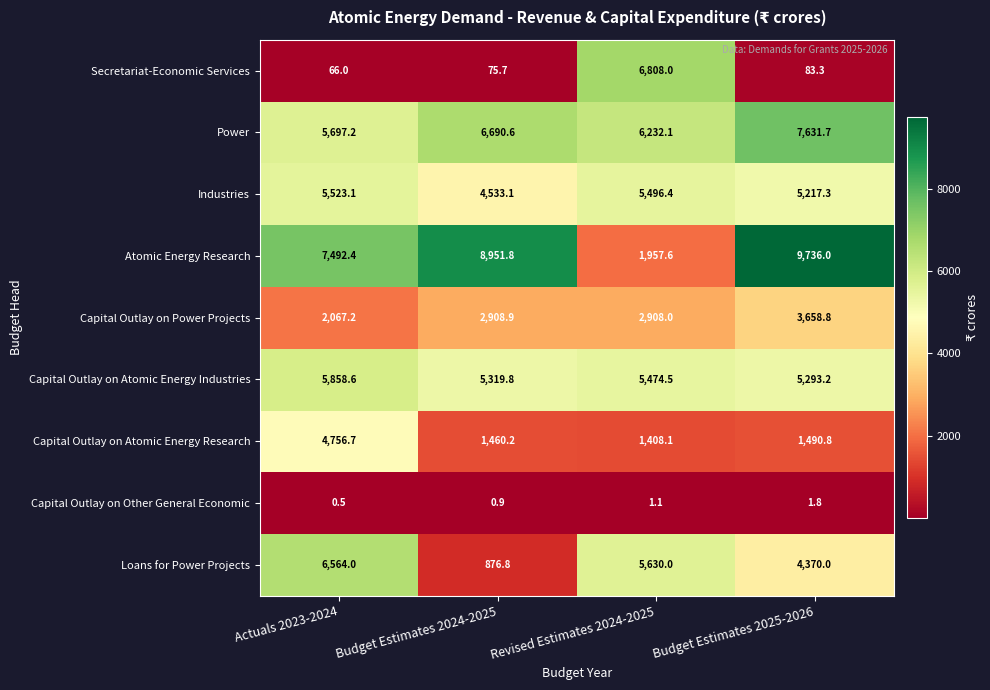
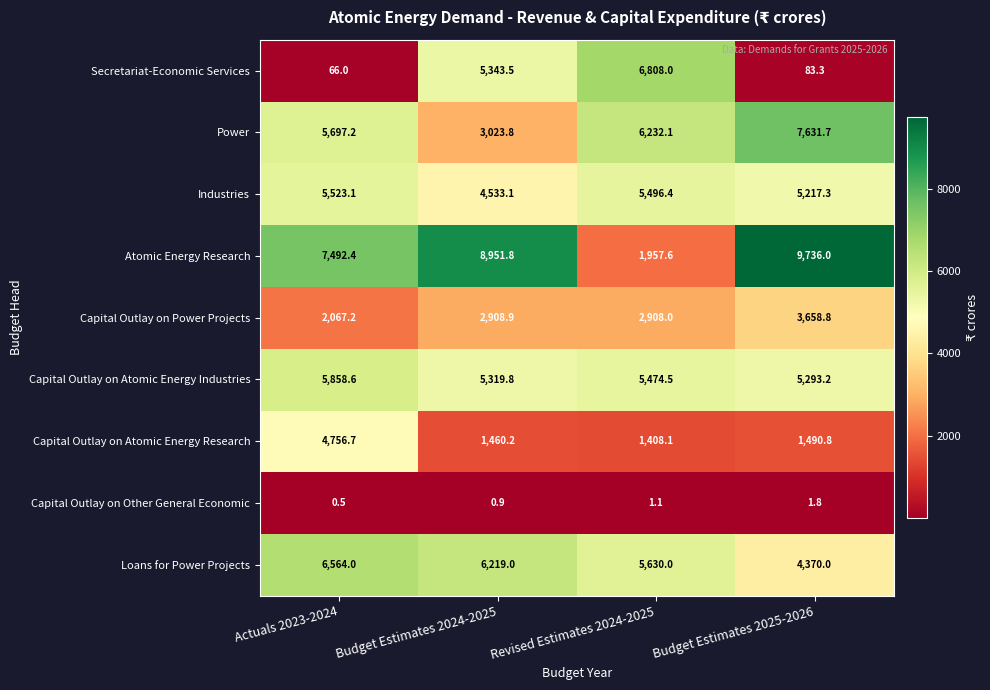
  {
    "Secretariat-Economic Services": {
      "Actuals 2023-2024": "66.0",
-     "Budget Estimates 2024-2025": "75.7",
+     "Budget Estimates 2024-2025": "5,343.5",
      "Revised Estimates 2024-2025": "6,808.0"
    },
    "Power": {
      "Actuals 2023-2024": "5,697.2",
-     "Budget Estimates 2024-2025": "6,690.6",
+     "Budget Estimates 2024-2025": "3,023.8",
      "Revised Estimates 2024-2025": "6,232.1",
      "Budget Estimates 2025-2026": "7,631.7"
    },
    "Industries": {
      "Actuals 2023-2024": "5,523.1",
      "Budget Estimates 2024-2025": "4,533.1",
      "Revised Estimates 2024-2025": "5,496.4",
      "Budget Estimates 2025-2026": "5,217.3"
    },
    "Atomic Energy Research": {
      "Actuals 2023-2024": "7,492.4",
      "Budget Estimates 2024-2025": "8,951.8",
      "Revised Estimates 2024-2025": "1,957.6",
      "Budget Estimates 2025-2026": "9,736.0"
    },
    "Capital Outlay on Power Projects": {
      "Actuals 2023-2024": "2,067.2",
      "Budget Estimates 2024-2025": "2,908.9",
      "Revised Estimates 2024-2025": "2,908.0",
      "Budget Estimates 2025-2026": "3,658.8"
    },
    "Capital Outlay on Atomic Energy Industries": {
      "Actuals 2023-2024": "5,858.6",
      "Budget Estimates 2024-2025": "5,319.8",
      "Revised Estimates 2024-2025": "5,474.5",
      "Budget Estimates 2025-2026": "5,293.2"
    },
    "Capital Outlay on Atomic Energy Research": {
      "Actuals 2023-2024": "4,756.7",
      "Budget Estimates 2024-2025": "1,460.2",
      "Revised Estimates 2024-2025": "1,408.1",
      "Budget Estimates 2025-2026": "1,490.8"
    },
    "Capital Outlay on Other General Economic": {
      "Actuals 2023-2024": "0.5",
      "Budget Estimates 2024-2025": "0.9",
      "Revised Estimates 2024-2025": "1.1",
      "Budget Estimates 2025-2026": "1.8"
    },
    "Loans for Power Projects": {
      "Actuals 2023-2024": "6,564.0",
-     "Budget Estimates 2024-2025": "876.8",
+     "Budget Estimates 2024-2025": "6,219.0",
      "Revised Estimates 2024-2025": "5,630.0",
      "Budget Estimates 2025-2026": "4,370.0"
    }
  }
